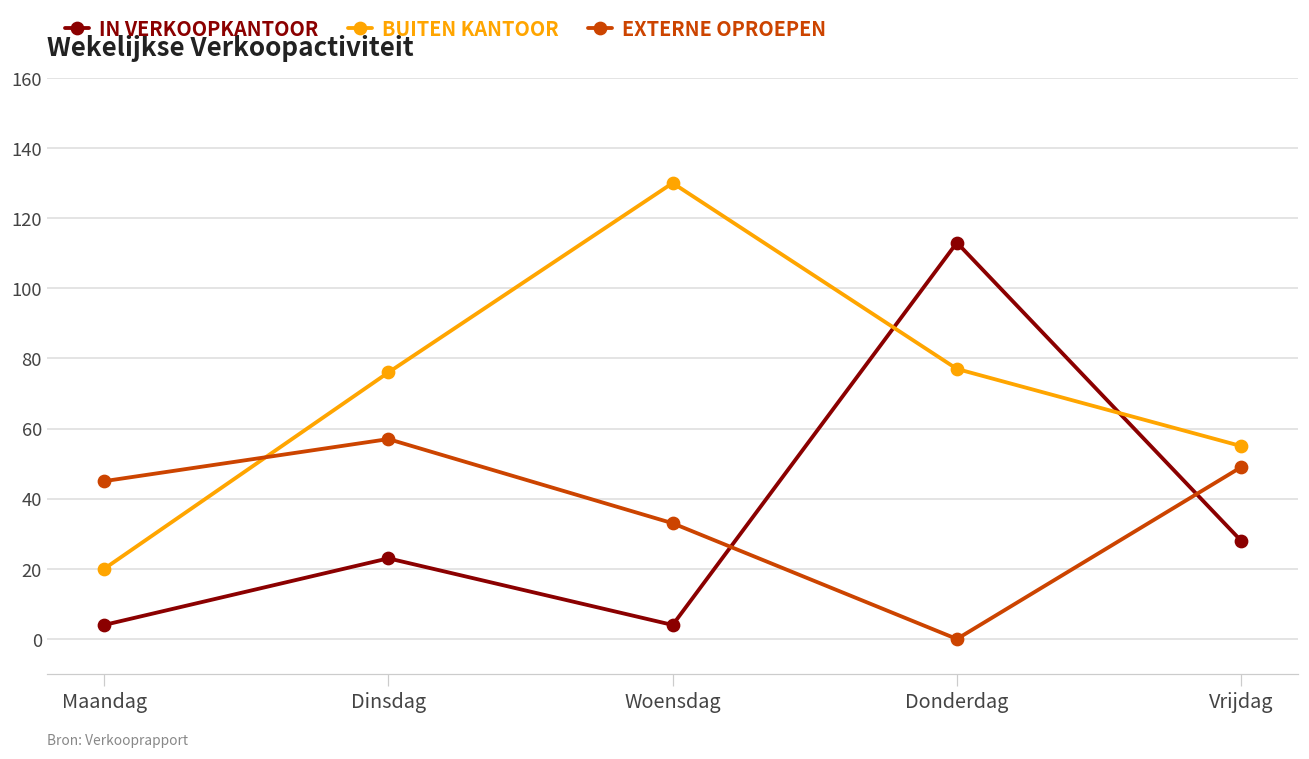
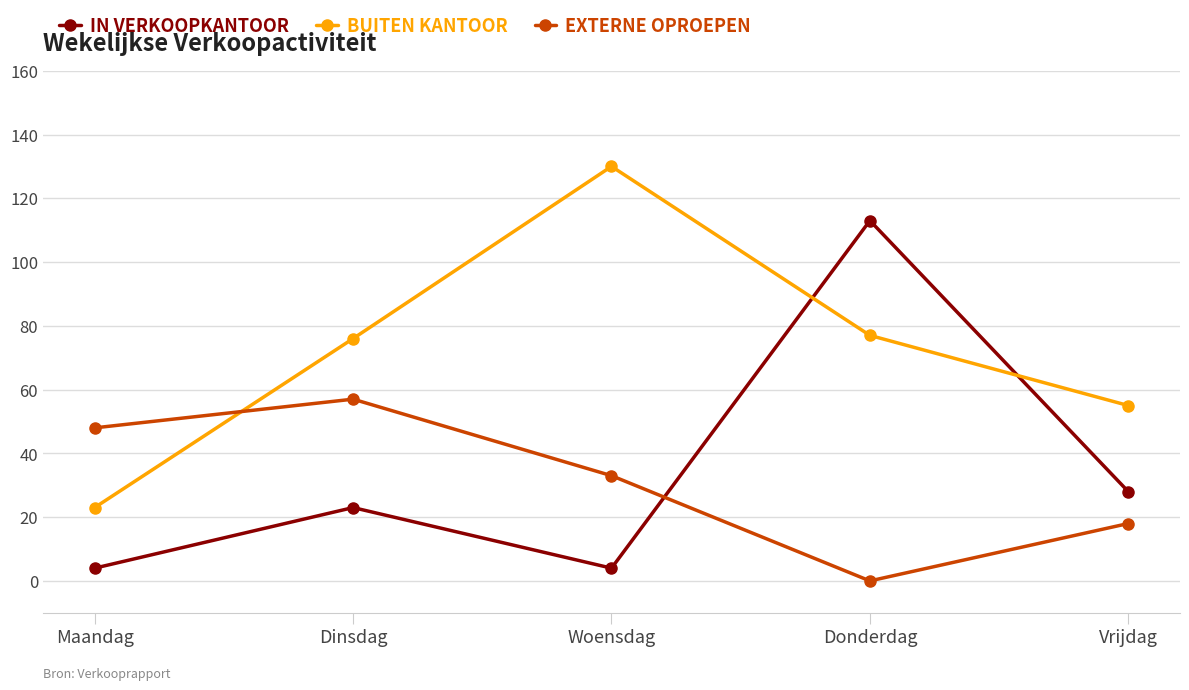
  {
    "IN VERKOOPKANTOOR": {
      "Maandag": 4,
      "Dinsdag": 23,
      "Woensdag": 4,
      "Donderdag": 113,
      "Vrijdag": 28
    },
    "BUITEN KANTOOR": {
-     "Maandag": 20,
+     "Maandag": 23,
      "Dinsdag": 76,
      "Woensdag": 130,
      "Donderdag": 77,
      "Vrijdag": 55
    },
    "EXTERNE OPROEPEN": {
-     "Maandag": 45,
+     "Maandag": 48,
      "Dinsdag": 57,
      "Woensdag": 33,
      "Donderdag": 0,
-     "Vrijdag": 49
+     "Vrijdag": 18
    }
  }
